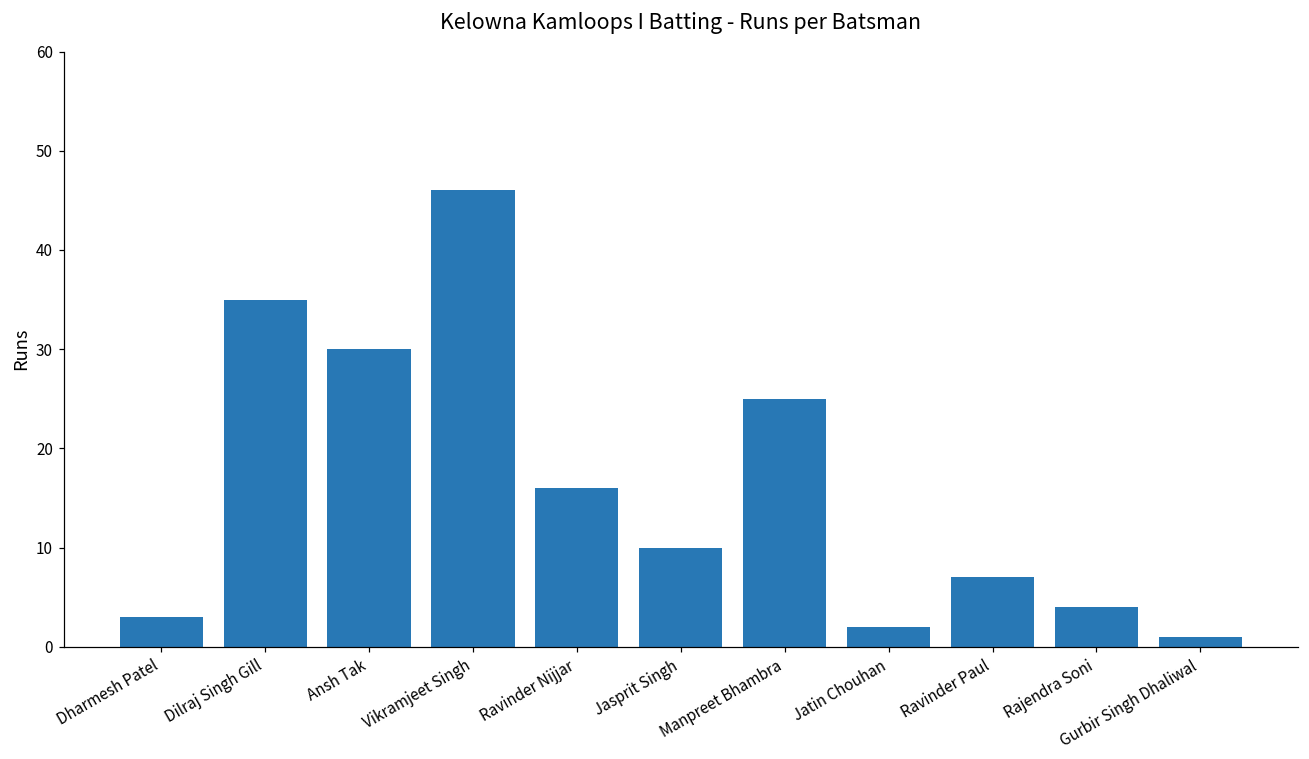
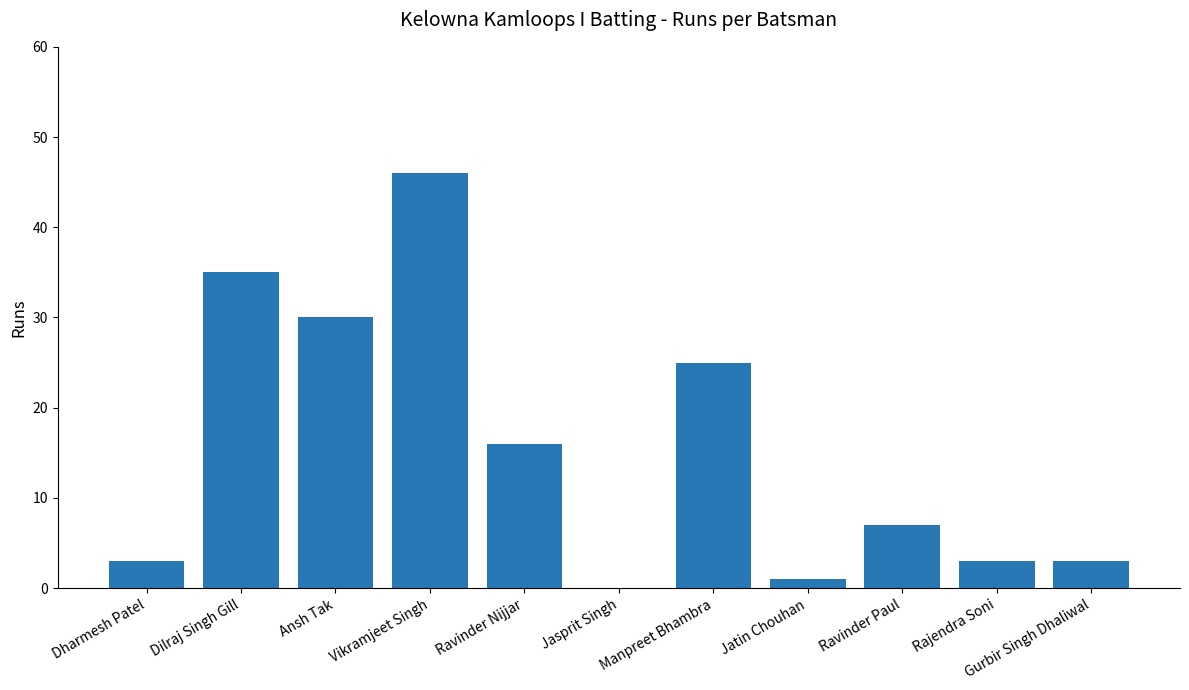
  {
    "Dharmesh Patel": 3,
    "Dilraj Singh Gill": 35,
    "Ansh Tak": 30,
    "Vikramjeet Singh": 46,
    "Ravinder Nijjar": 16,
-   "Jasprit Singh": 10,
+   "Jasprit Singh": 0,
    "Manpreet Bhambra": 25,
-   "Jatin Chouhan": 2,
+   "Jatin Chouhan": 1,
    "Ravinder Paul": 7,
-   "Rajendra Soni": 4,
-   "Gurbir Singh Dhaliwal": 1
+   "Rajendra Soni": 3,
+   "Gurbir Singh Dhaliwal": 3
  }
